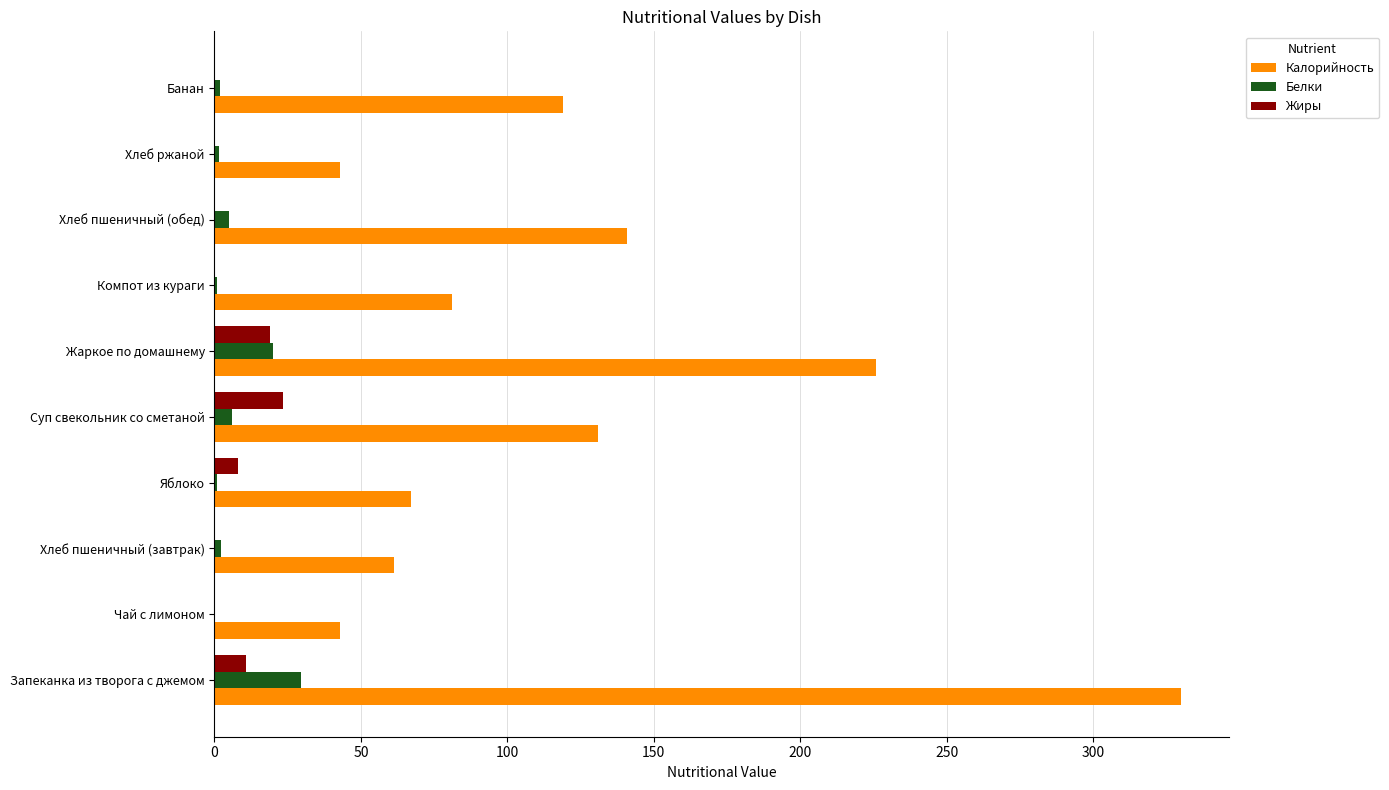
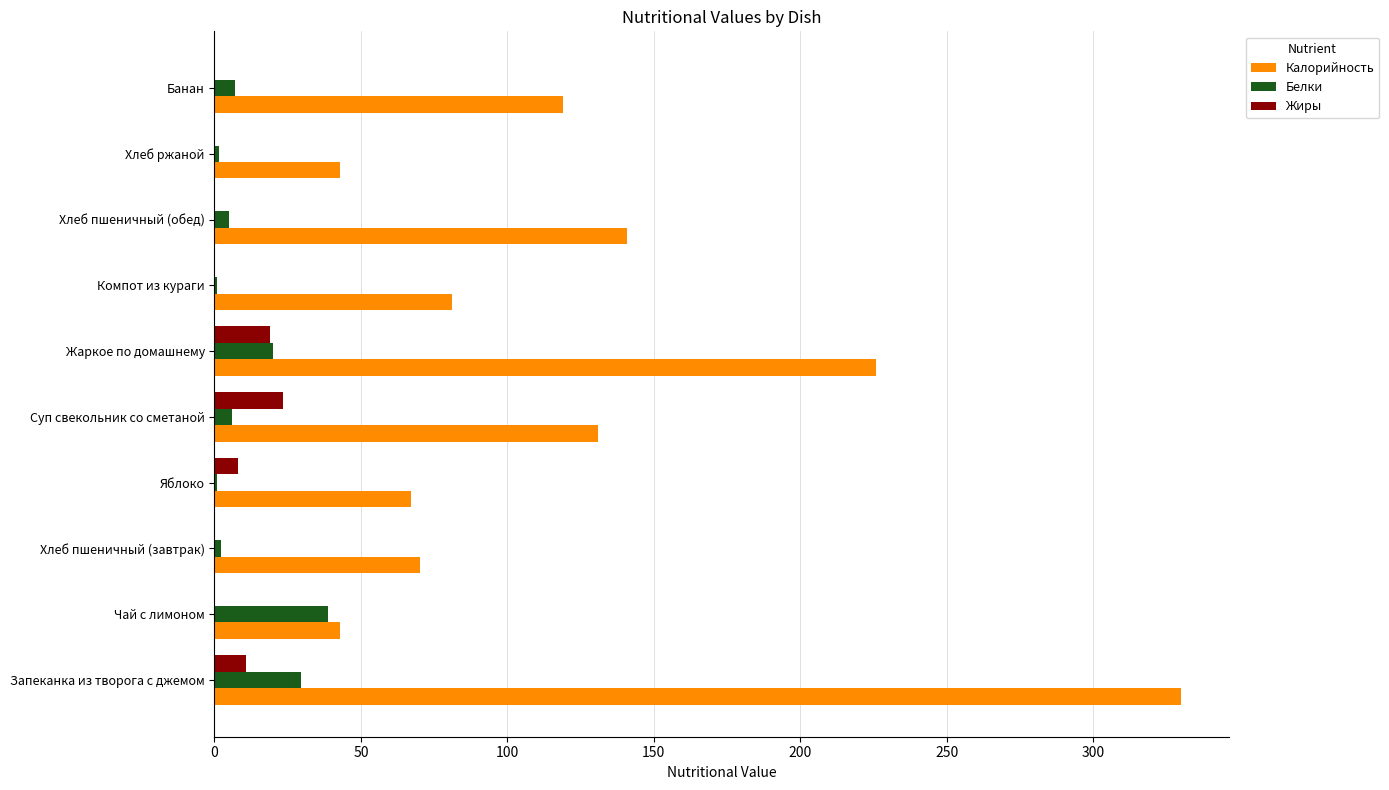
  {
    "Калорийность": {
      "Банан": 119,
      "Хлеб ржаной": 43,
      "Хлеб пшеничный (обед)": 141,
      "Компот из кураги": 81,
      "Жаркое по домашнему": 226,
      "Суп свекольник со сметаной": 131,
      "Яблоко": 67,
-     "Хлеб пшеничный (завтрак)": 61,
+     "Хлеб пшеничный (завтрак)": 70,
      "Чай с лимоном": 43,
      "Запеканка из творога с джемом": 330
    },
    "Белки": {
-     "Банан": 2,
+     "Банан": 7,
      "Хлеб ржаной": 2,
      "Хлеб пшеничный (обед)": 5,
      "Компот из кураги": 1,
      "Жаркое по домашнему": 20,
      "Суп свекольник со сметаной": 6,
      "Яблоко": 1,
      "Хлеб пшеничный (завтрак)": 2,
-     "Чай с лимоном": 0,
+     "Чай с лимоном": 39,
      "Запеканка из творога с джемом": 30
    },
    "Жиры": {
      "Банан": 0,
      "Жаркое по домашнему": 19,
      "Суп свекольник со сметаной": 24,
      "Яблоко": 8,
      "Запеканка из творога с джемом": 11
    }
  }
